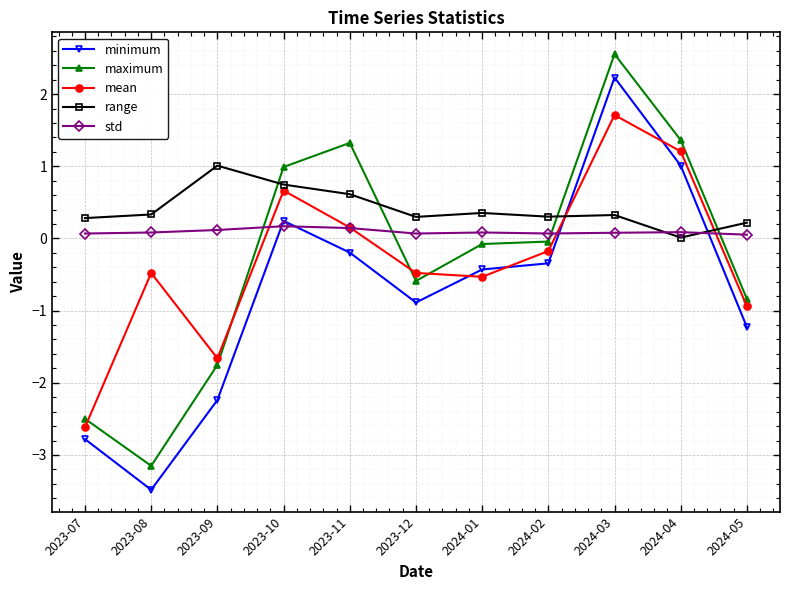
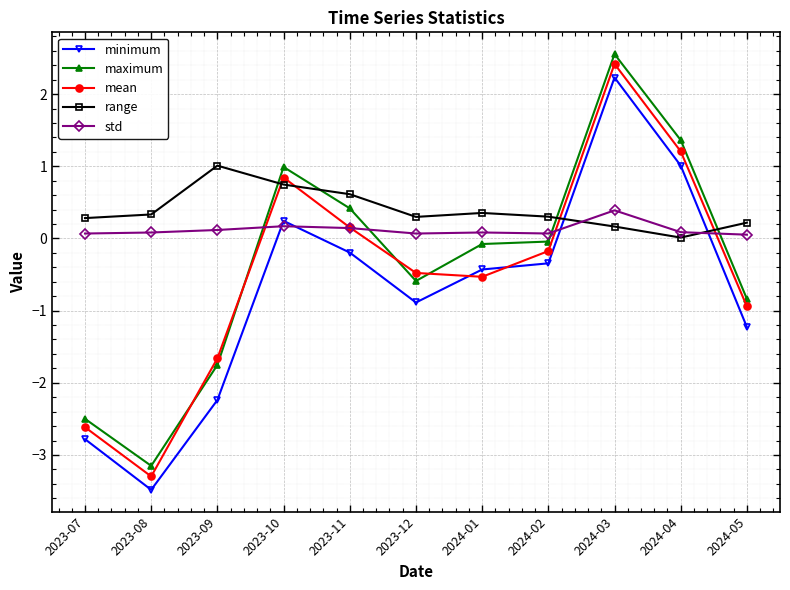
  {
    "minimum": {
      "2023-07": -2.8,
      "2023-08": -3.5,
      "2023-09": -2.2,
      "2023-10": 0.2,
      "2023-11": -0.2,
      "2023-12": -0.9,
      "2024-01": -0.4,
      "2024-02": -0.3,
      "2024-03": 2.2,
      "2024-04": 1.0,
      "2024-05": -1.2
    },
    "maximum": {
      "2023-07": -2.5,
      "2023-08": -3.2,
      "2023-09": -1.8,
      "2023-10": 1.0,
-     "2023-11": 1.3,
+     "2023-11": 0.4,
      "2023-12": -0.6,
      "2024-01": -0.1,
      "2024-02": 0.0,
      "2024-03": 2.6,
      "2024-04": 1.4,
      "2024-05": -0.8
    },
    "mean": {
      "2023-07": -2.6,
-     "2023-08": -0.5,
+     "2023-08": -3.3,
      "2023-09": -1.7,
-     "2023-10": 0.7,
+     "2023-10": 0.8,
      "2023-12": -0.5,
      "2024-01": -0.5,
      "2024-02": -0.2,
-     "2024-03": 1.7,
+     "2024-03": 2.4,
      "2024-04": 1.2,
      "2024-05": -0.9
    },
    "range": {
      "2023-07": 0.3,
      "2023-08": 0.3,
      "2023-09": 1.0,
      "2023-10": 0.7,
      "2023-11": 0.6,
      "2023-12": 0.3,
      "2024-01": 0.4,
      "2024-02": 0.3,
-     "2024-03": 0.3,
+     "2024-03": 0.2,
      "2024-04": 0.0,
      "2024-05": 0.2
    },
    "std": {
      "2023-07": 0.1,
      "2023-08": 0.1,
      "2023-09": 0.1,
      "2023-10": 0.2,
      "2023-12": 0.1,
      "2024-01": 0.1,
      "2024-02": 0.1,
-     "2024-03": 0.1,
+     "2024-03": 0.4,
      "2024-04": 0.1,
      "2024-05": 0.1
    }
  }
